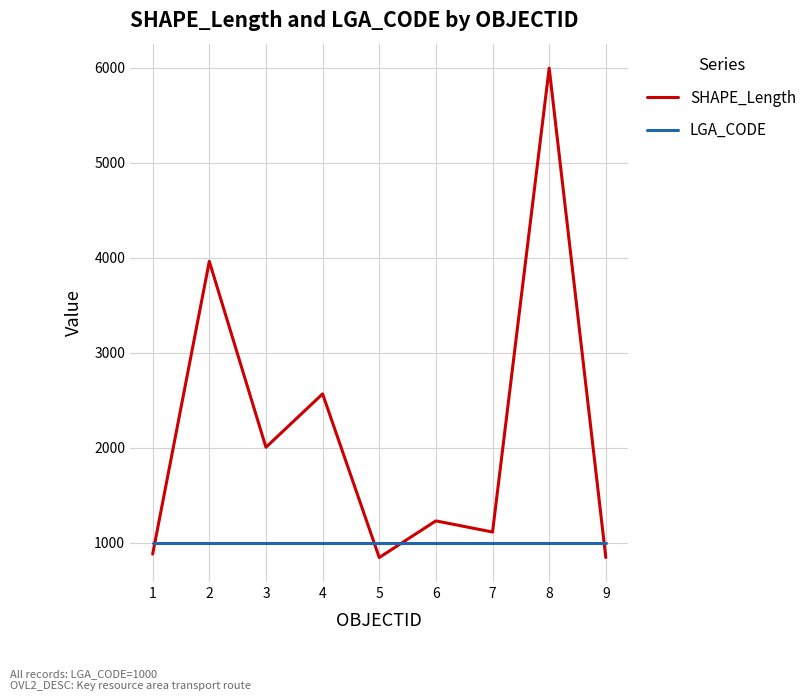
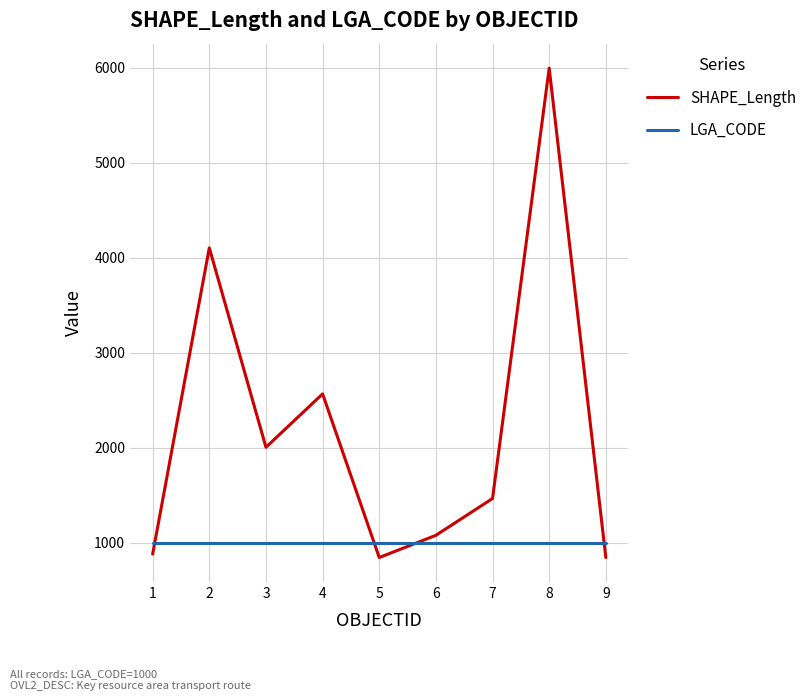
  {
    "SHAPE_Length": {
      "1": 900,
-     "2": 4000,
+     "2": 4100,
      "3": 2000,
      "4": 2600,
      "5": 800,
-     "6": 1200,
-     "7": 1100,
+     "6": 1100,
+     "7": 1500,
      "8": 6000,
      "9": 800
    },
    "LGA_CODE": {
      "1": 1000,
      "2": 1000,
      "3": 1000,
      "4": 1000,
      "5": 1000,
      "6": 1000,
      "7": 1000,
      "8": 1000,
      "9": 1000
    }
  }
